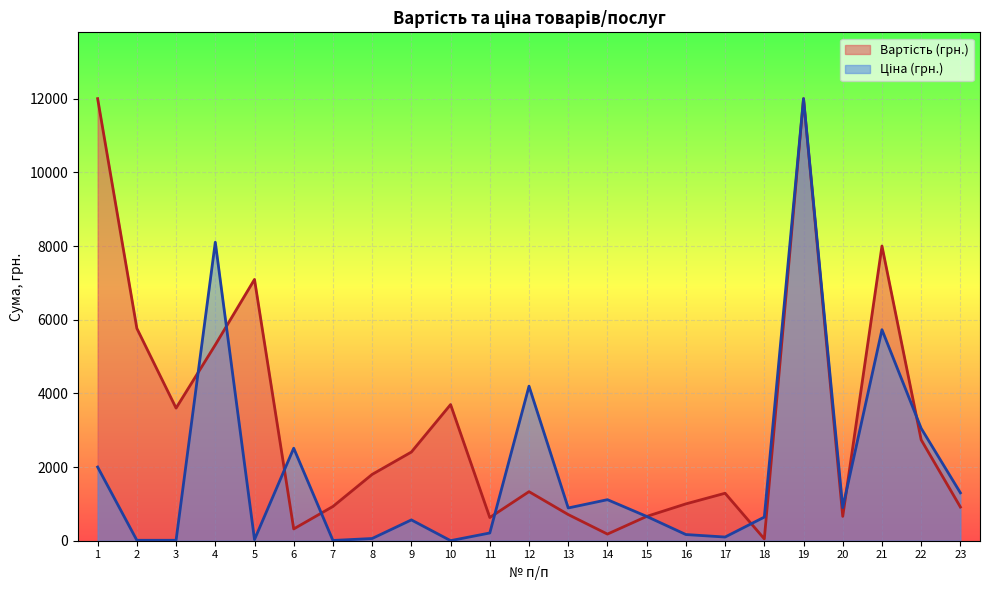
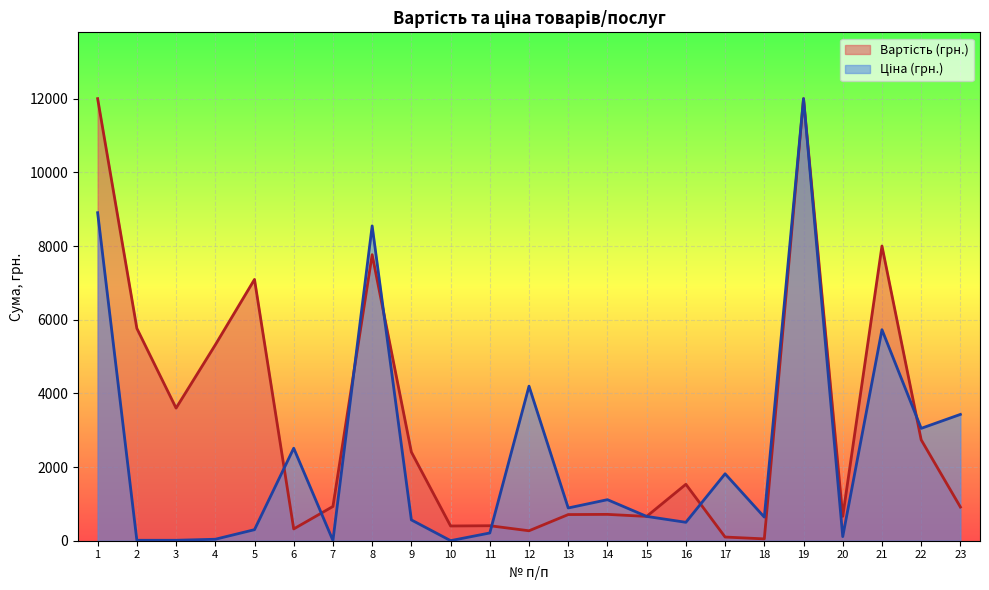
  {
    "Вартість (грн.)": {
      "1": 12000,
      "2": 5800,
      "3": 3600,
      "4": 5300,
      "5": 7100,
      "6": 300,
      "7": 900,
-     "8": 1800,
+     "8": 7800,
      "9": 2400,
-     "10": 3700,
-     "11": 600,
-     "12": 1300,
+     "10": 400,
+     "11": 400,
+     "12": 300,
      "13": 700,
-     "14": 200,
-     "16": 1000,
-     "17": 1300,
+     "14": 700,
+     "16": 1500,
+     "17": 100,
      "18": 100,
      "20": 700,
      "21": 8000,
      "22": 2700,
      "23": 900
    },
    "Ціна (грн.)": {
-     "1": 2000,
+     "1": 8900,
      "2": 0,
      "3": 0,
-     "4": 8100,
-     "5": 0,
+     "4": 0,
+     "5": 300,
      "6": 2500,
      "7": 0,
-     "8": 100,
+     "8": 8500,
      "9": 600,
      "10": 0,
      "11": 200,
      "12": 4200,
      "13": 900,
      "14": 1100,
-     "16": 200,
-     "17": 100,
+     "16": 500,
+     "17": 1800,
      "18": 600,
-     "20": 900,
+     "20": 100,
      "21": 5700,
      "22": 3100,
-     "23": 1300
+     "23": 3400
    }
  }
